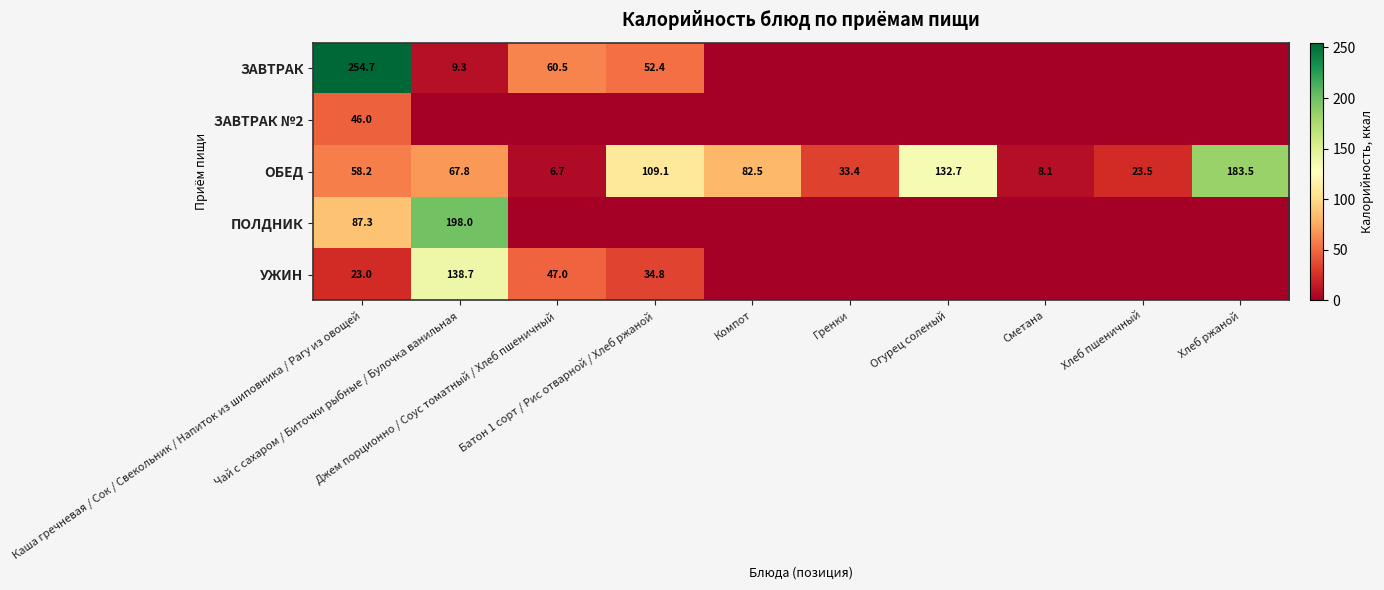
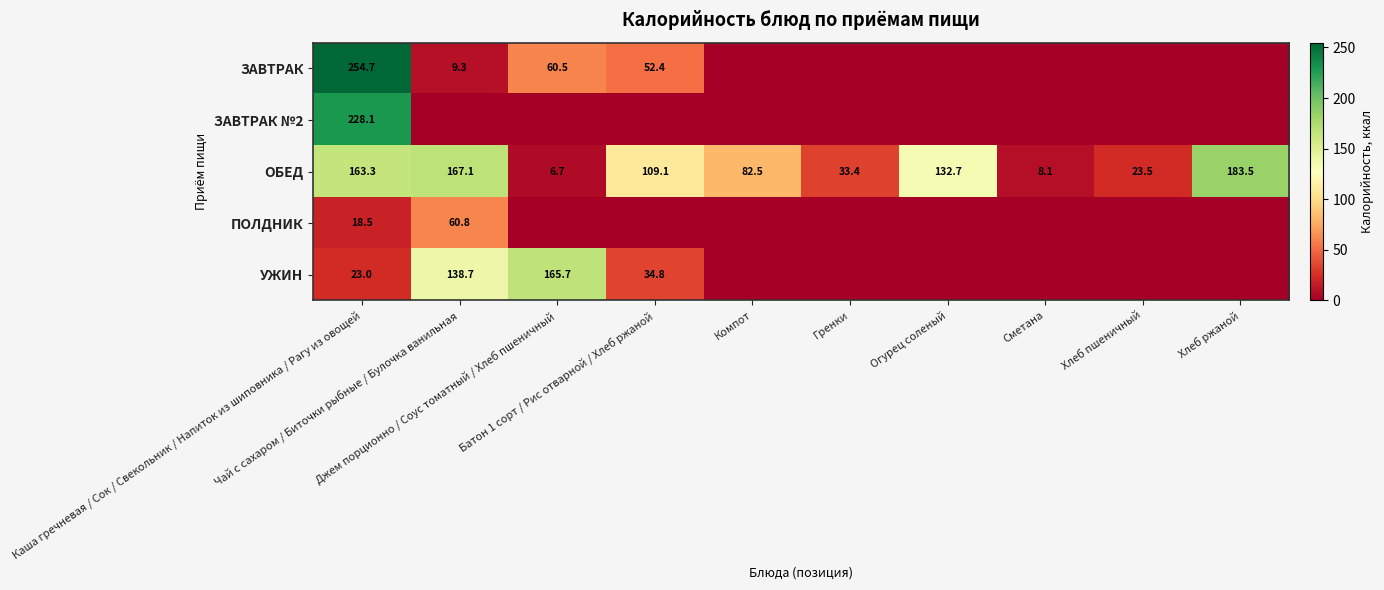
  {
    "ЗАВТРАК": {
      "Каша гречневая / Сок / Свекольник / Напиток из шиповника / Рагу из овощей": 254.7,
      "Чай с сахаром / Биточки рыбные / Булочка ванильная": 9.3,
      "Джем порционно / Соус томатный / Хлеб пшеничный": 60.5,
      "Батон 1 сорт / Рис отварной / Хлеб ржаной": 52.4
    },
    "ЗАВТРАК №2": {
-     "Каша гречневая / Сок / Свекольник / Напиток из шиповника / Рагу из овощей": 46.0
+     "Каша гречневая / Сок / Свекольник / Напиток из шиповника / Рагу из овощей": 228.1
    },
    "ОБЕД": {
-     "Каша гречневая / Сок / Свекольник / Напиток из шиповника / Рагу из овощей": 58.2,
-     "Чай с сахаром / Биточки рыбные / Булочка ванильная": 67.8,
+     "Каша гречневая / Сок / Свекольник / Напиток из шиповника / Рагу из овощей": 163.3,
+     "Чай с сахаром / Биточки рыбные / Булочка ванильная": 167.1,
      "Джем порционно / Соус томатный / Хлеб пшеничный": 6.7,
      "Батон 1 сорт / Рис отварной / Хлеб ржаной": 109.1,
      "Компот": 82.5,
      "Гренки": 33.4,
      "Огурец соленый": 132.7,
      "Сметана": 8.1,
      "Хлеб пшеничный": 23.5,
      "Хлеб ржаной": 183.5
    },
    "ПОЛДНИК": {
-     "Каша гречневая / Сок / Свекольник / Напиток из шиповника / Рагу из овощей": 87.3,
-     "Чай с сахаром / Биточки рыбные / Булочка ванильная": 198.0
+     "Каша гречневая / Сок / Свекольник / Напиток из шиповника / Рагу из овощей": 18.5,
+     "Чай с сахаром / Биточки рыбные / Булочка ванильная": 60.8
    },
    "УЖИН": {
      "Каша гречневая / Сок / Свекольник / Напиток из шиповника / Рагу из овощей": 23.0,
      "Чай с сахаром / Биточки рыбные / Булочка ванильная": 138.7,
-     "Джем порционно / Соус томатный / Хлеб пшеничный": 47.0,
+     "Джем порционно / Соус томатный / Хлеб пшеничный": 165.7,
      "Батон 1 сорт / Рис отварной / Хлеб ржаной": 34.8
    }
  }
